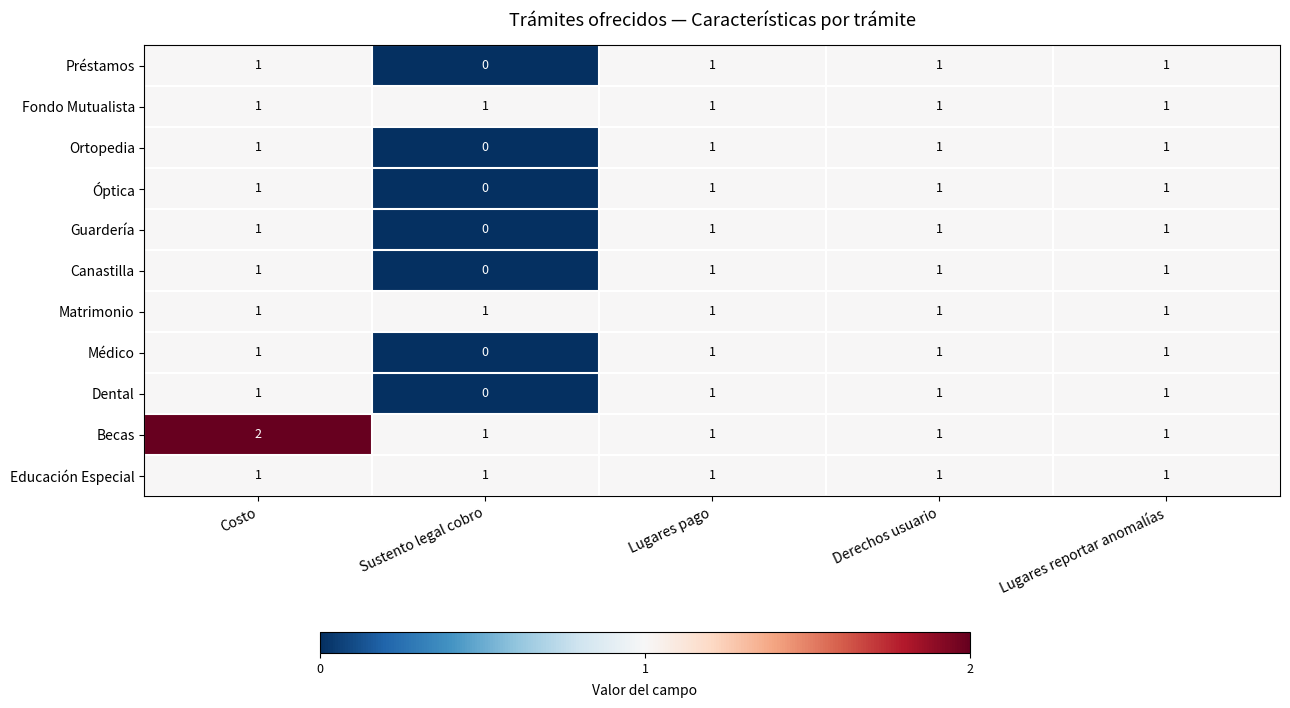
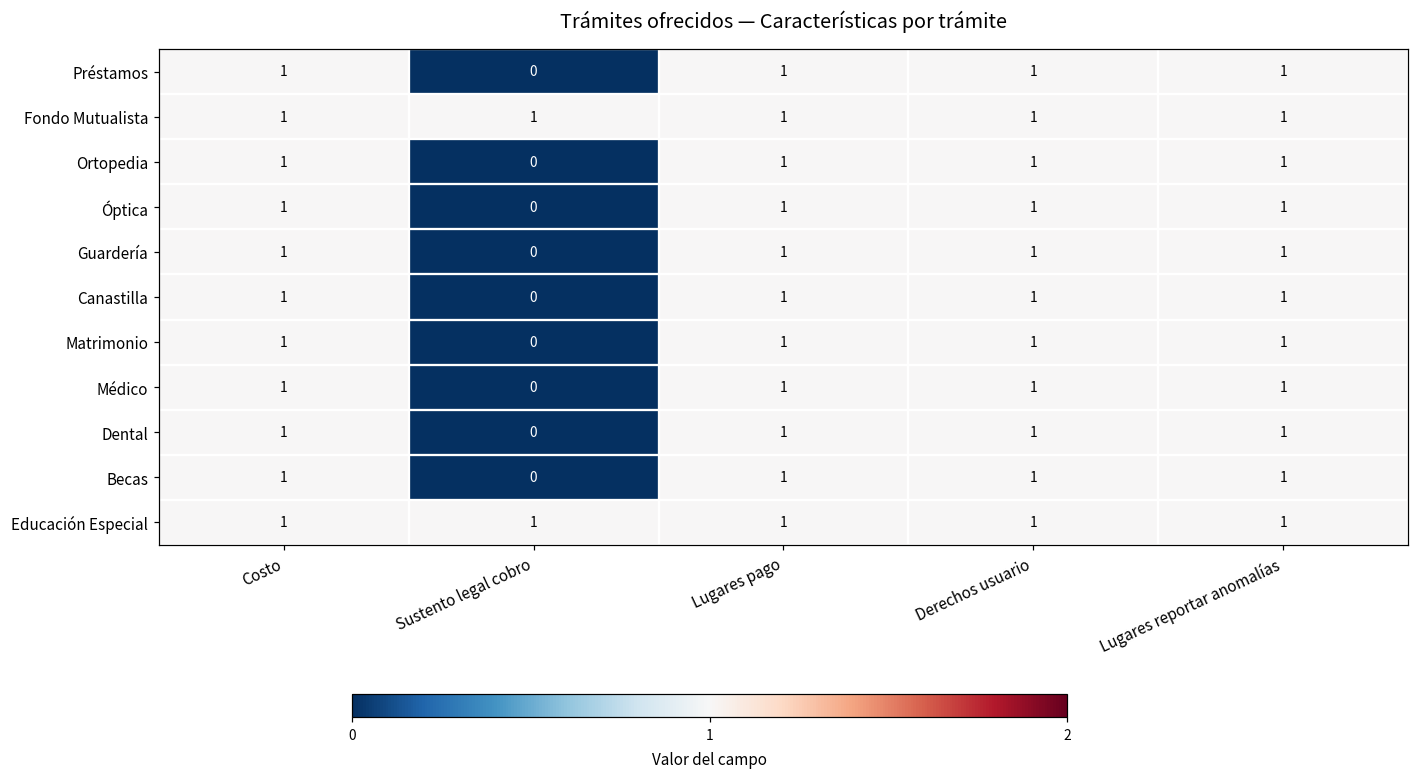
  {
    "Préstamos": {
      "Costo": 1,
      "Sustento legal cobro": 0,
      "Lugares pago": 1,
      "Derechos usuario": 1,
      "Lugares reportar anomalías": 1
    },
    "Fondo Mutualista": {
      "Costo": 1,
      "Sustento legal cobro": 1,
      "Lugares pago": 1,
      "Derechos usuario": 1,
      "Lugares reportar anomalías": 1
    },
    "Ortopedia": {
      "Costo": 1,
      "Sustento legal cobro": 0,
      "Lugares pago": 1,
      "Derechos usuario": 1,
      "Lugares reportar anomalías": 1
    },
    "Óptica": {
      "Costo": 1,
      "Sustento legal cobro": 0,
      "Lugares pago": 1,
      "Derechos usuario": 1,
      "Lugares reportar anomalías": 1
    },
    "Guardería": {
      "Costo": 1,
      "Sustento legal cobro": 0,
      "Lugares pago": 1,
      "Derechos usuario": 1,
      "Lugares reportar anomalías": 1
    },
    "Canastilla": {
      "Costo": 1,
      "Sustento legal cobro": 0,
      "Lugares pago": 1,
      "Derechos usuario": 1,
      "Lugares reportar anomalías": 1
    },
    "Matrimonio": {
      "Costo": 1,
-     "Sustento legal cobro": 1,
+     "Sustento legal cobro": 0,
      "Lugares pago": 1,
      "Derechos usuario": 1,
      "Lugares reportar anomalías": 1
    },
    "Médico": {
      "Costo": 1,
      "Sustento legal cobro": 0,
      "Lugares pago": 1,
      "Derechos usuario": 1,
      "Lugares reportar anomalías": 1
    },
    "Dental": {
      "Costo": 1,
      "Sustento legal cobro": 0,
      "Lugares pago": 1,
      "Derechos usuario": 1,
      "Lugares reportar anomalías": 1
    },
    "Becas": {
-     "Costo": 2,
-     "Sustento legal cobro": 1,
+     "Costo": 1,
+     "Sustento legal cobro": 0,
      "Lugares pago": 1,
      "Derechos usuario": 1,
      "Lugares reportar anomalías": 1
    },
    "Educación Especial": {
      "Costo": 1,
      "Sustento legal cobro": 1,
      "Lugares pago": 1,
      "Derechos usuario": 1,
      "Lugares reportar anomalías": 1
    }
  }
